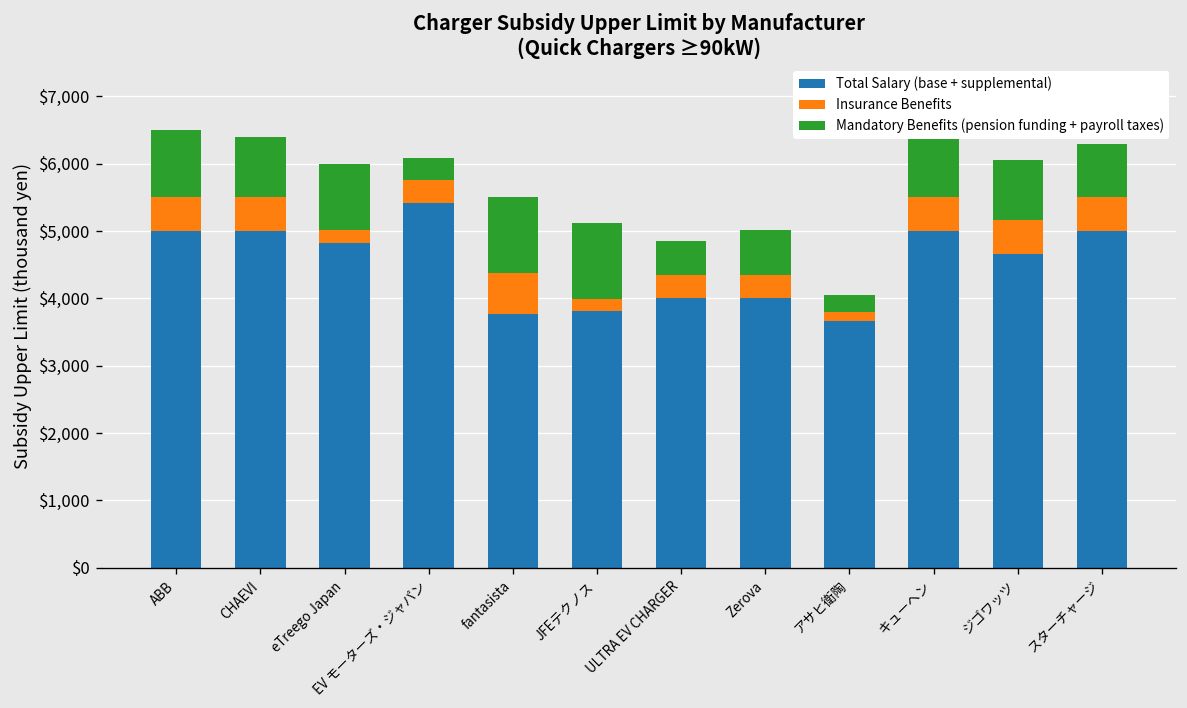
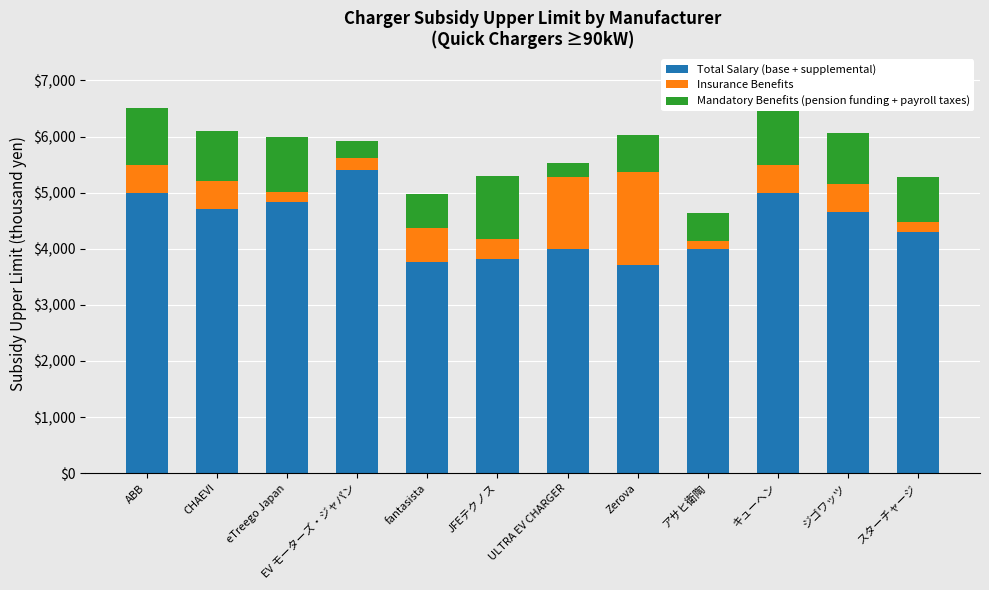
  {
    "Total Salary (base + supplemental)": {
      "ABB": "$5,000",
-     "CHAEVI": "$5,000",
+     "CHAEVI": "$4,700",
      "eTreego Japan": "$4,800",
      "EV モーターズ・ジャパン": "$5,400",
      "fantasista": "$3,800",
      "JFEテクノス": "$3,800",
      "ULTRA EV CHARGER": "$4,000",
-     "Zerova": "$4,000",
-     "アサヒ衛陶": "$3,700",
+     "Zerova": "$3,700",
+     "アサヒ衛陶": "$4,000",
      "キューヘン": "$5,000",
      "ジゴワッツ": "$4,700",
-     "スターチャージ": "$5,000"
+     "スターチャージ": "$4,300"
    },
    "Insurance Benefits": {
      "ABB": "$500",
      "CHAEVI": "$500",
      "eTreego Japan": "$200",
-     "EV モーターズ・ジャパン": "$400",
+     "EV モーターズ・ジャパン": "$200",
      "fantasista": "$600",
-     "JFEテクノス": "$200",
-     "ULTRA EV CHARGER": "$400",
-     "Zerova": "$400",
+     "JFEテクノス": "$400",
+     "ULTRA EV CHARGER": "$1,300",
+     "Zerova": "$1,600",
      "アサヒ衛陶": "$100",
      "キューヘン": "$500",
      "ジゴワッツ": "$500",
-     "スターチャージ": "$500"
+     "スターチャージ": "$200"
    },
    "Mandatory Benefits (pension funding + payroll taxes)": {
      "ABB": "$1,000",
      "CHAEVI": "$900",
      "eTreego Japan": "$1,000",
      "EV モーターズ・ジャパン": "$300",
-     "fantasista": "$1,100",
+     "fantasista": "$600",
      "JFEテクノス": "$1,100",
-     "ULTRA EV CHARGER": "$500",
+     "ULTRA EV CHARGER": "$300",
      "Zerova": "$700",
-     "アサヒ衛陶": "$200",
+     "アサヒ衛陶": "$500",
      "ジゴワッツ": "$900",
      "スターチャージ": "$800"
    }
  }
